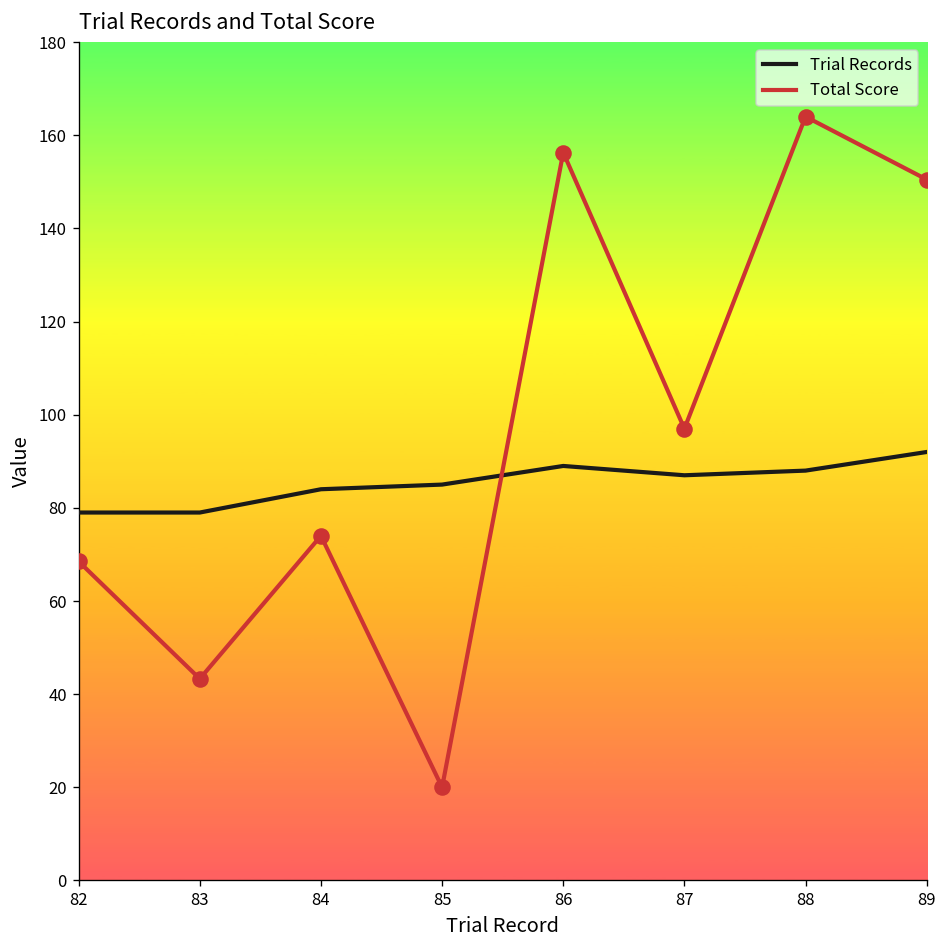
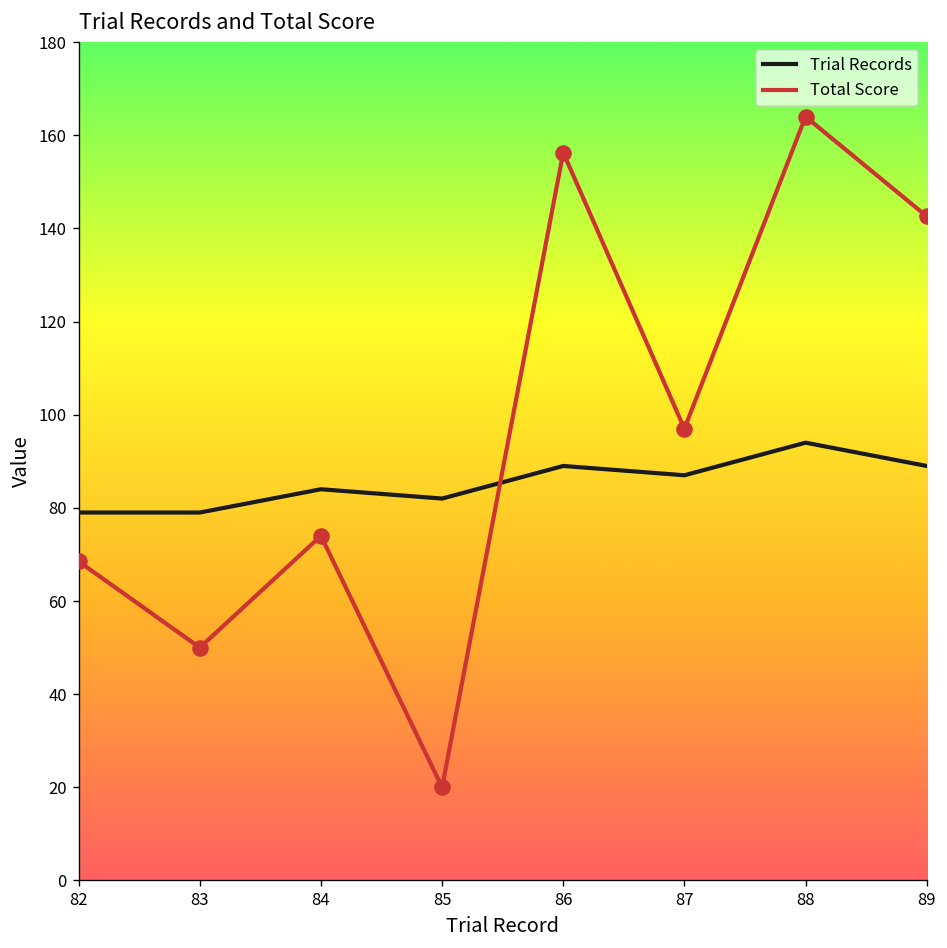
  {
    "Trial Records": {
      "82": 79,
      "83": 79,
      "84": 84,
-     "85": 85,
+     "85": 82,
      "86": 89,
      "87": 87,
-     "88": 88,
-     "89": 92
+     "88": 94,
+     "89": 89
    },
    "Total Score": {
      "82": 69,
-     "83": 43,
+     "83": 50,
      "84": 74,
      "85": 20,
      "86": 156,
      "87": 97,
      "88": 164,
-     "89": 151
+     "89": 143
    }
  }
